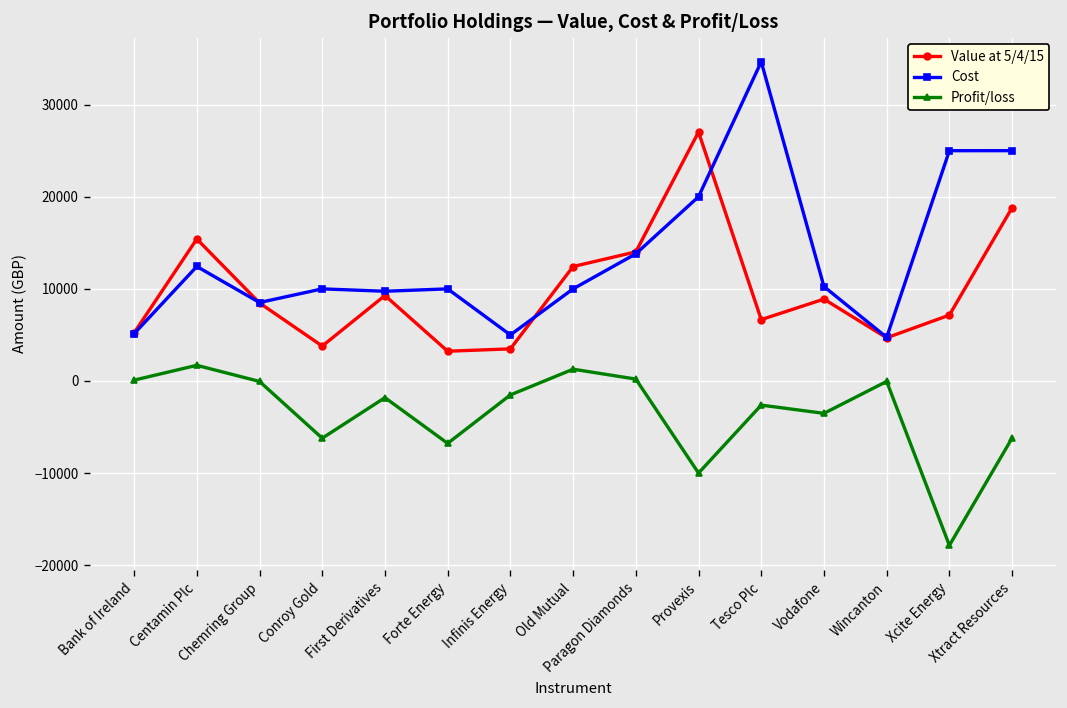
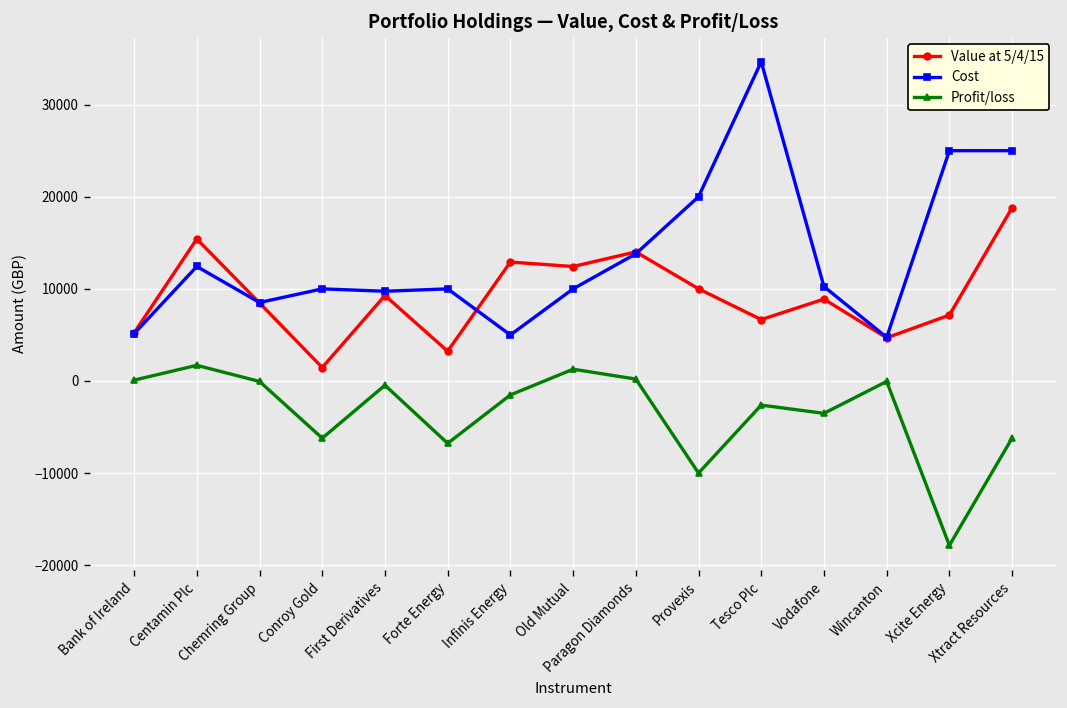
  {
    "Value at 5/4/15": {
      "Centamin Plc": 15000,
-     "Conroy Gold": 4000,
+     "Conroy Gold": 1000,
      "First Derivatives": 9000,
      "Forte Energy": 3000,
-     "Infinis Energy": 3000,
+     "Infinis Energy": 13000,
      "Old Mutual": 12000,
-     "Provexis": 27000,
+     "Provexis": 10000,
      "Tesco Plc": 7000,
      "Vodafone": 9000,
      "Xcite Energy": 7000,
      "Xtract Resources": 19000
    },
    "Cost": {
      "Centamin Plc": 12000,
      "Conroy Gold": 10000,
      "First Derivatives": 10000,
      "Forte Energy": 10000,
      "Infinis Energy": 5000,
      "Old Mutual": 10000,
      "Provexis": 20000,
      "Tesco Plc": 35000,
      "Vodafone": 10000,
      "Xcite Energy": 25000,
      "Xtract Resources": 25000
    },
    "Profit/loss": {
      "Bank of Ireland": 0,
      "Centamin Plc": 2000,
      "Chemring Group": 0,
      "Conroy Gold": -6000,
-     "First Derivatives": -2000,
+     "First Derivatives": 0,
      "Forte Energy": -7000,
      "Infinis Energy": -2000,
      "Old Mutual": 1000,
      "Paragon Diamonds": 0,
      "Provexis": -10000,
      "Tesco Plc": -3000,
      "Vodafone": -4000,
      "Wincanton": 0,
      "Xcite Energy": -18000,
      "Xtract Resources": -6000
    }
  }
